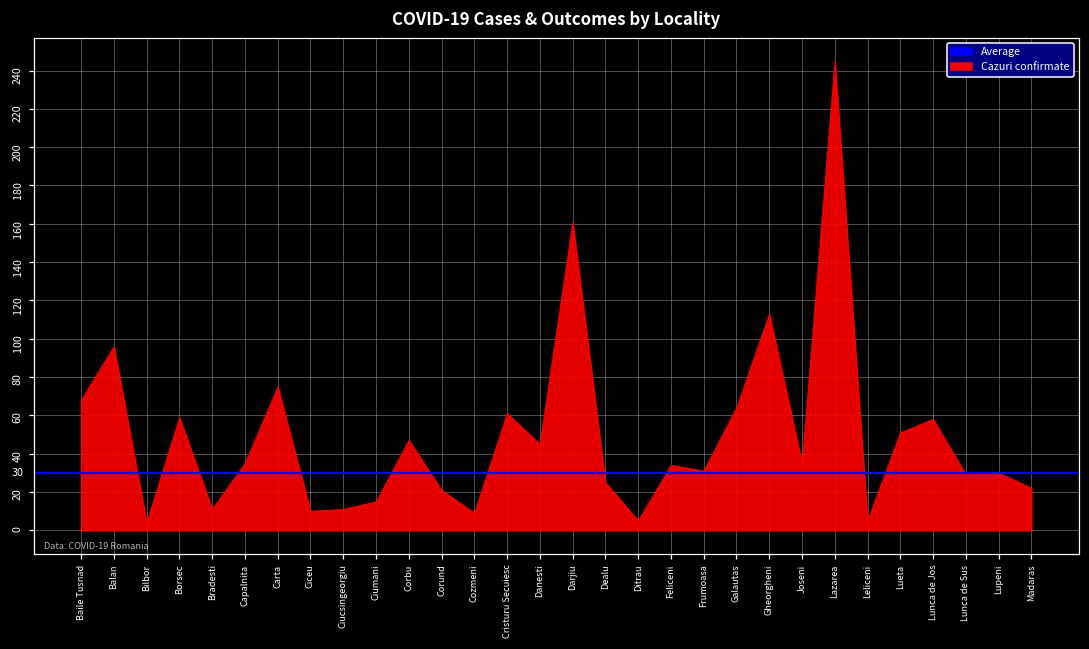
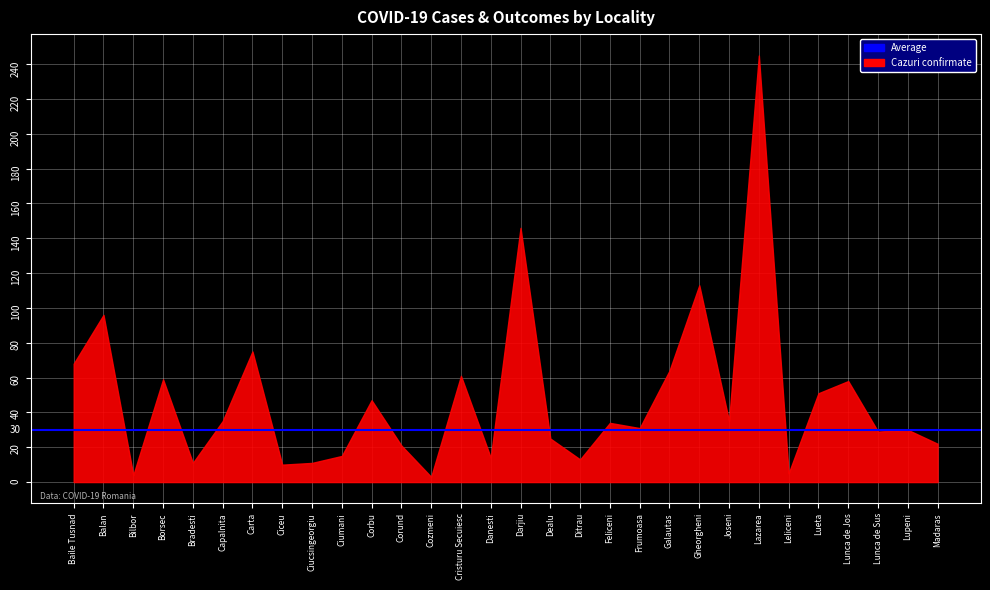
  {
    "Baile Tusnad": 68,
    "Balan": 96,
    "Bilbor": 4,
    "Borsec": 59,
    "Bradesti": 11,
    "Capalnita": 35,
    "Carta": 75,
    "Ciceu": 10,
    "Ciucsingeorgiu": 11,
    "Ciumani": 15,
    "Corbu": 47,
    "Corund": 21,
-   "Cozmeni": 9,
+   "Cozmeni": 3,
    "Cristuru Secuiesc": 61,
-   "Danesti": 45,
-   "Darjiu": 161,
+   "Danesti": 14,
+   "Darjiu": 146,
    "Dealu": 25,
-   "Ditrau": 5,
+   "Ditrau": 13,
    "Feliceni": 34,
    "Frumoasa": 31,
    "Galautas": 64,
    "Gheorgheni": 113,
    "Joseni": 35,
    "Lazarea": 245,
    "Leliceni": 5,
    "Lueta": 51,
    "Lunca de Jos": 58,
    "Lunca de Sus": 29,
    "Lupeni": 30,
    "Madaras": 22
  }
